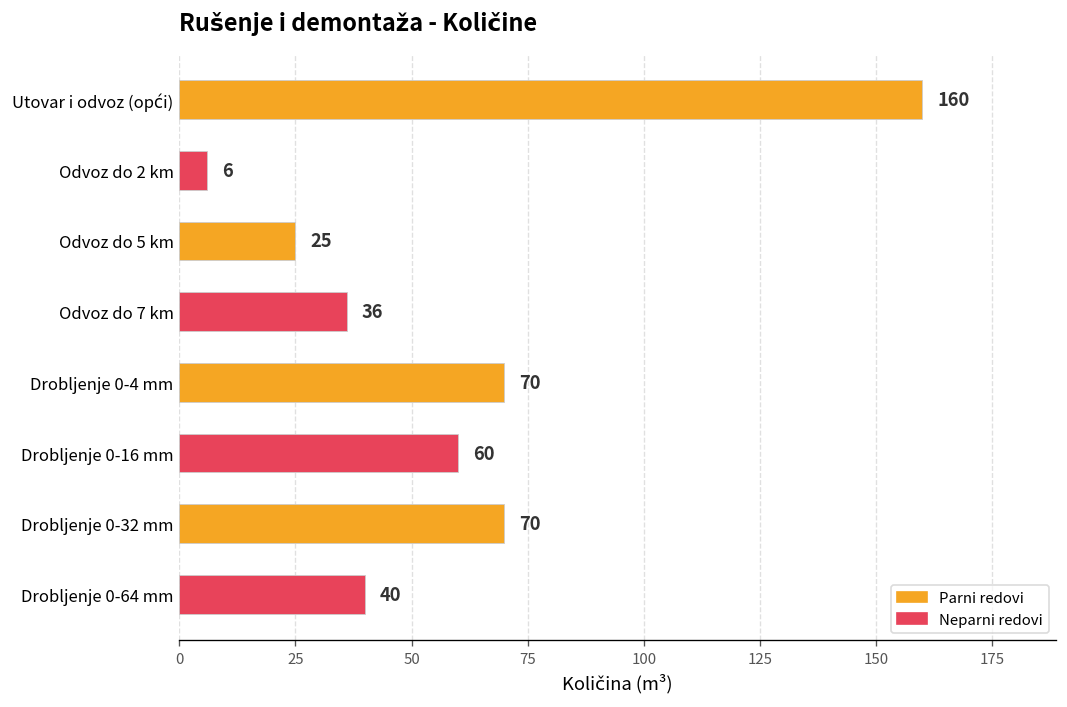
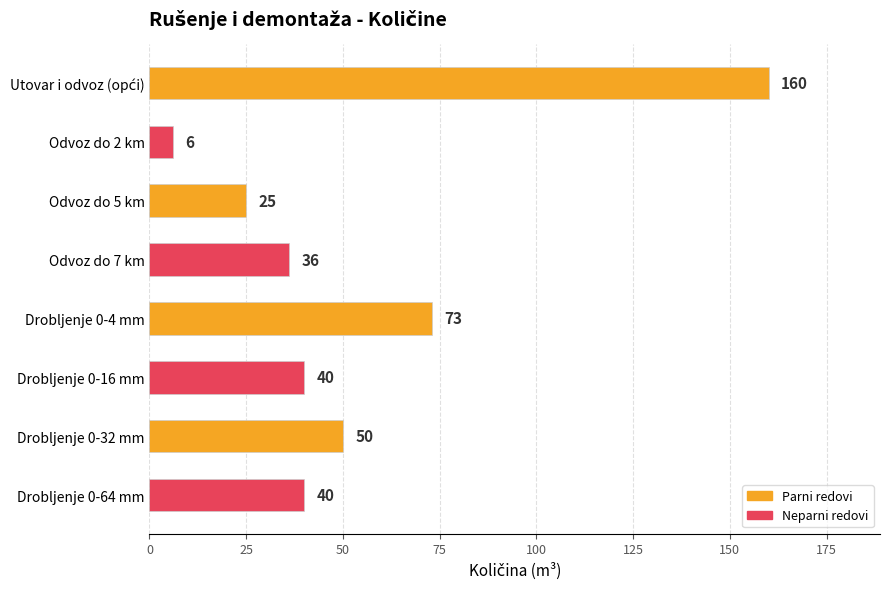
  {
    "Utovar i odvoz (opći)": 160,
    "Odvoz do 2 km": 6,
    "Odvoz do 5 km": 25,
    "Odvoz do 7 km": 36,
-   "Drobljenje 0-4 mm": 70,
-   "Drobljenje 0-16 mm": 60,
-   "Drobljenje 0-32 mm": 70,
+   "Drobljenje 0-4 mm": 73,
+   "Drobljenje 0-16 mm": 40,
+   "Drobljenje 0-32 mm": 50,
    "Drobljenje 0-64 mm": 40
  }
